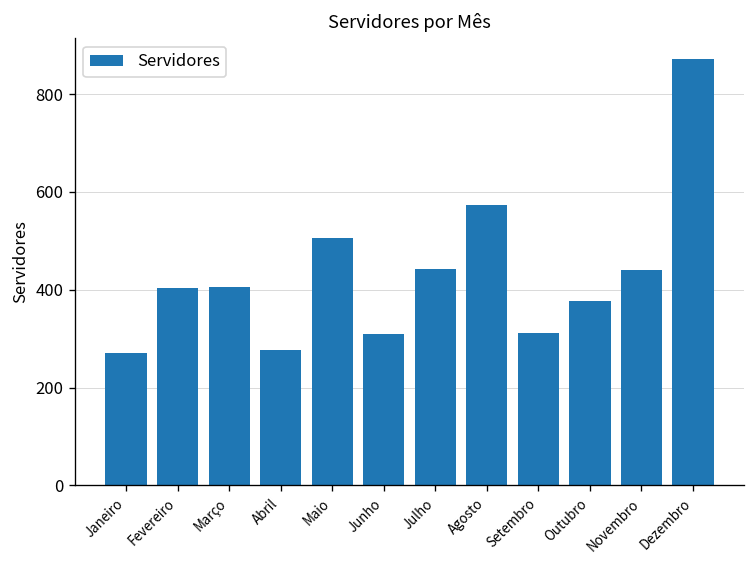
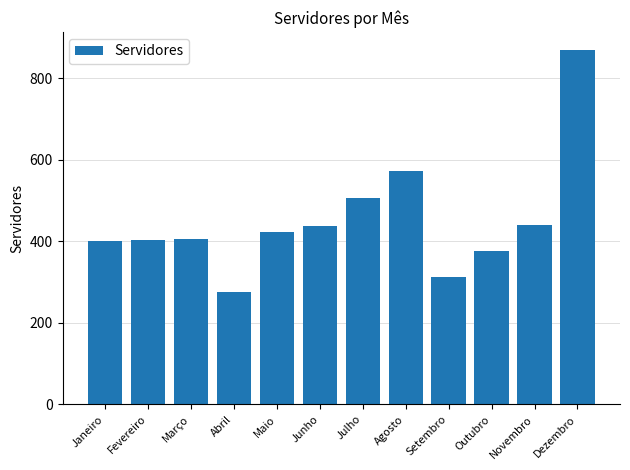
  {
-   "Janeiro": 270,
+   "Janeiro": 400,
    "Fevereiro": 400,
    "Março": 410,
    "Abril": 280,
-   "Maio": 510,
-   "Junho": 310,
-   "Julho": 440,
+   "Maio": 420,
+   "Junho": 440,
+   "Julho": 510,
    "Agosto": 570,
    "Setembro": 310,
    "Outubro": 380,
    "Novembro": 440,
    "Dezembro": 870
  }
